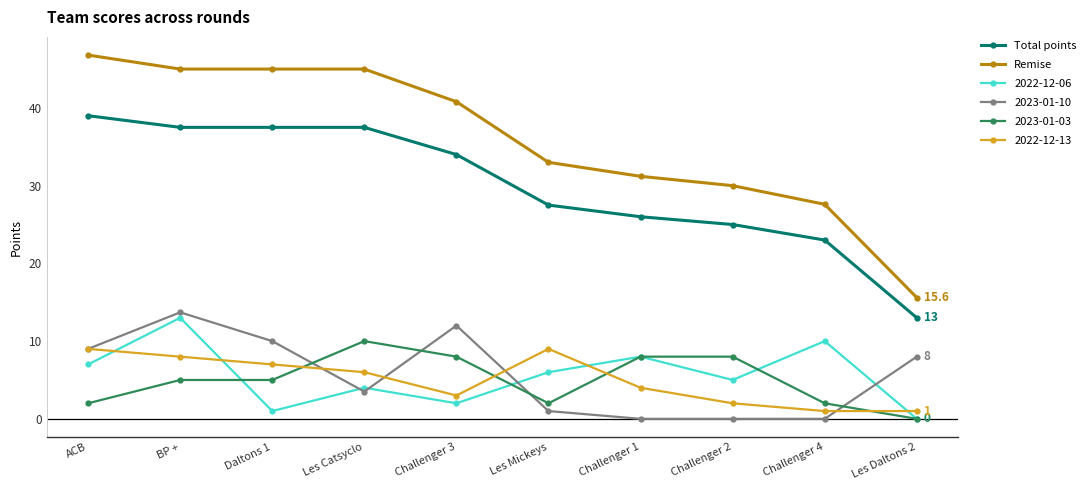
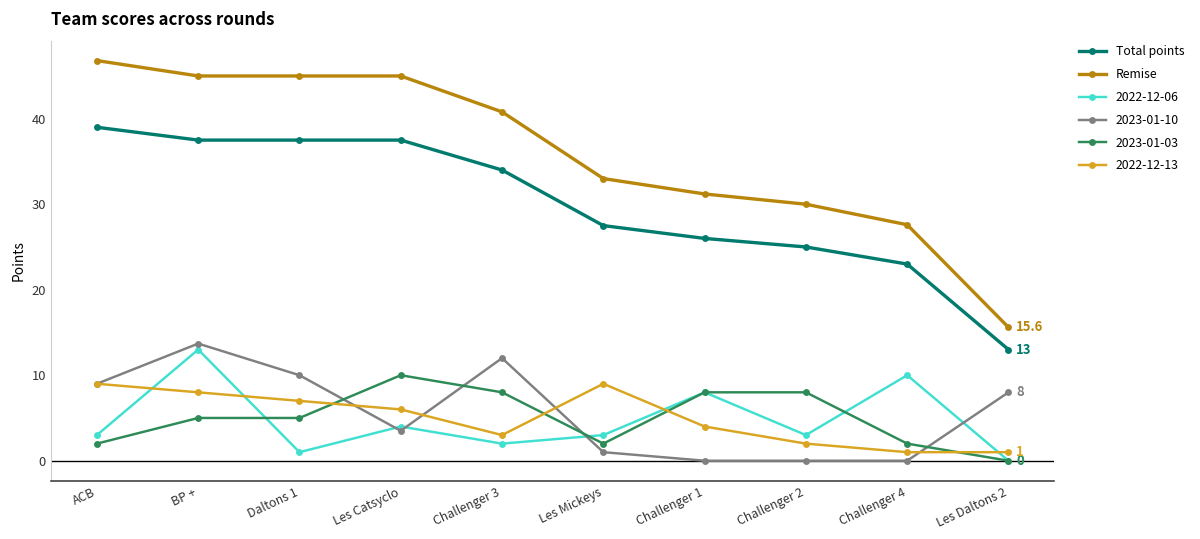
  {
    "2022-12-06": {
-     "ACB": 7,
+     "ACB": 3,
      "BP +": 13,
      "Daltons 1": 1,
      "Les Catsyclo": 4,
      "Challenger 3": 2,
-     "Les Mickeys": 6,
-     "Challenger 2": 5,
+     "Les Mickeys": 3,
+     "Challenger 2": 3,
      "Challenger 4": 10
    },
    "2023-01-10": {
      "Les Daltons 2": 8
    }
  }
